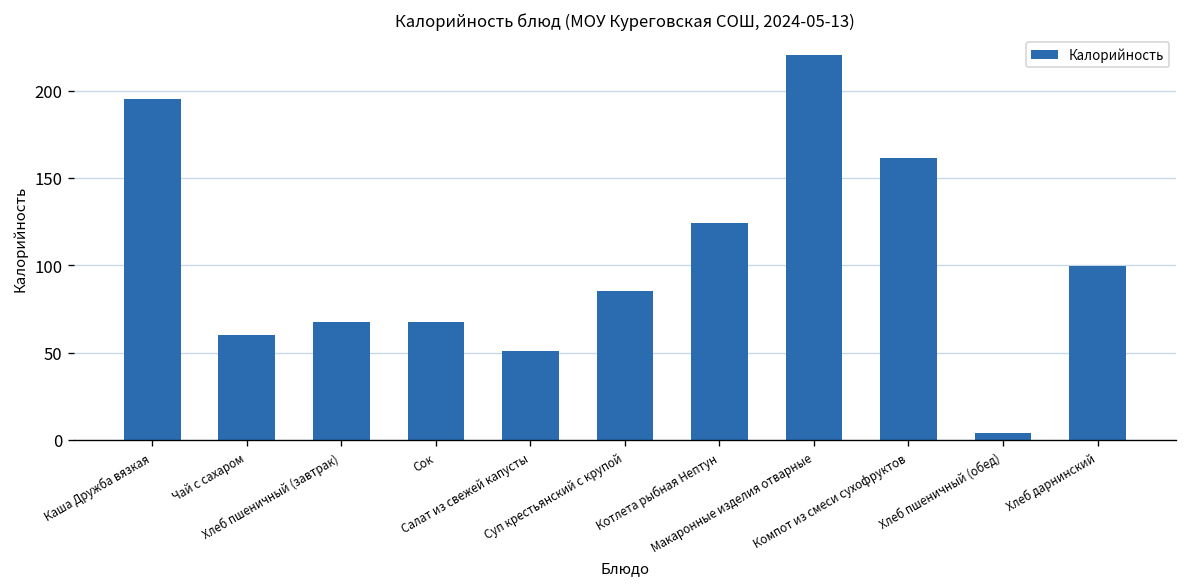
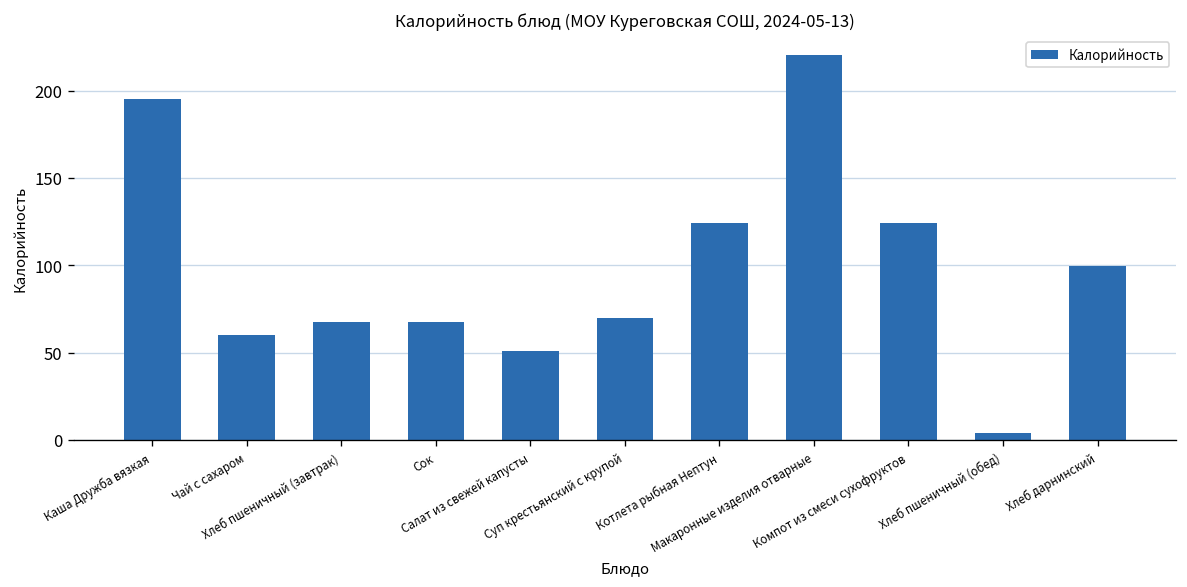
  {
    "Каша Дружба вязкая": 195,
    "Чай с сахаром": 60,
    "Хлеб пшеничный (завтрак)": 67,
    "Сок": 68,
    "Салат из свежей капусты": 51,
-   "Суп крестьянский с крупой": 85,
+   "Суп крестьянский с крупой": 70,
    "Котлета рыбная Нептун": 124,
    "Макаронные изделия отварные": 221,
-   "Компот из смеси сухофруктов": 162,
+   "Компот из смеси сухофруктов": 124,
    "Хлеб пшеничный (обед)": 4,
    "Хлеб дарнинский": 100
  }
